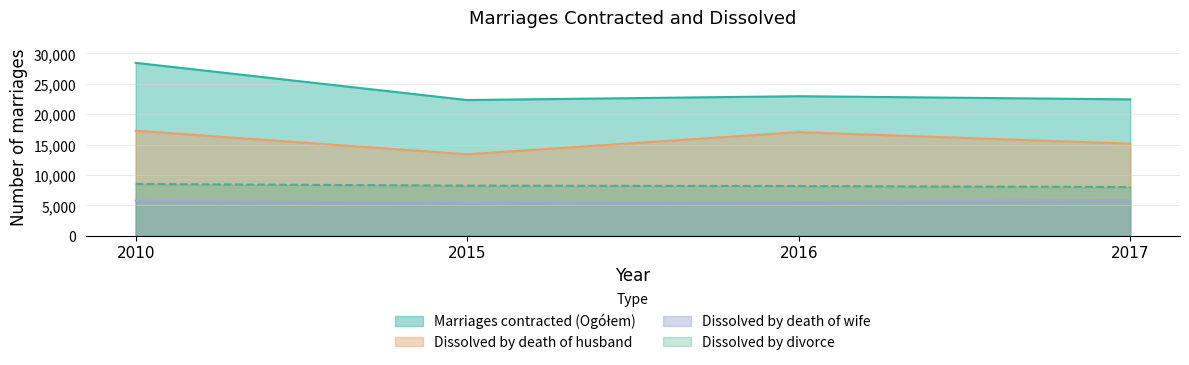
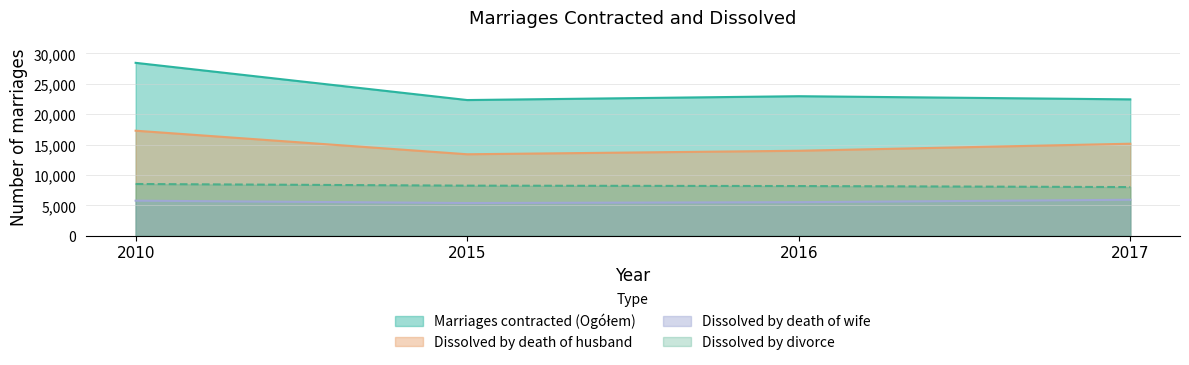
  {
    "Dissolved by death of husband": {
      "2010": "17,000",
      "2015": "13,000",
-     "2016": "17,000",
+     "2016": "14,000",
      "2017": "15,000"
    }
  }
